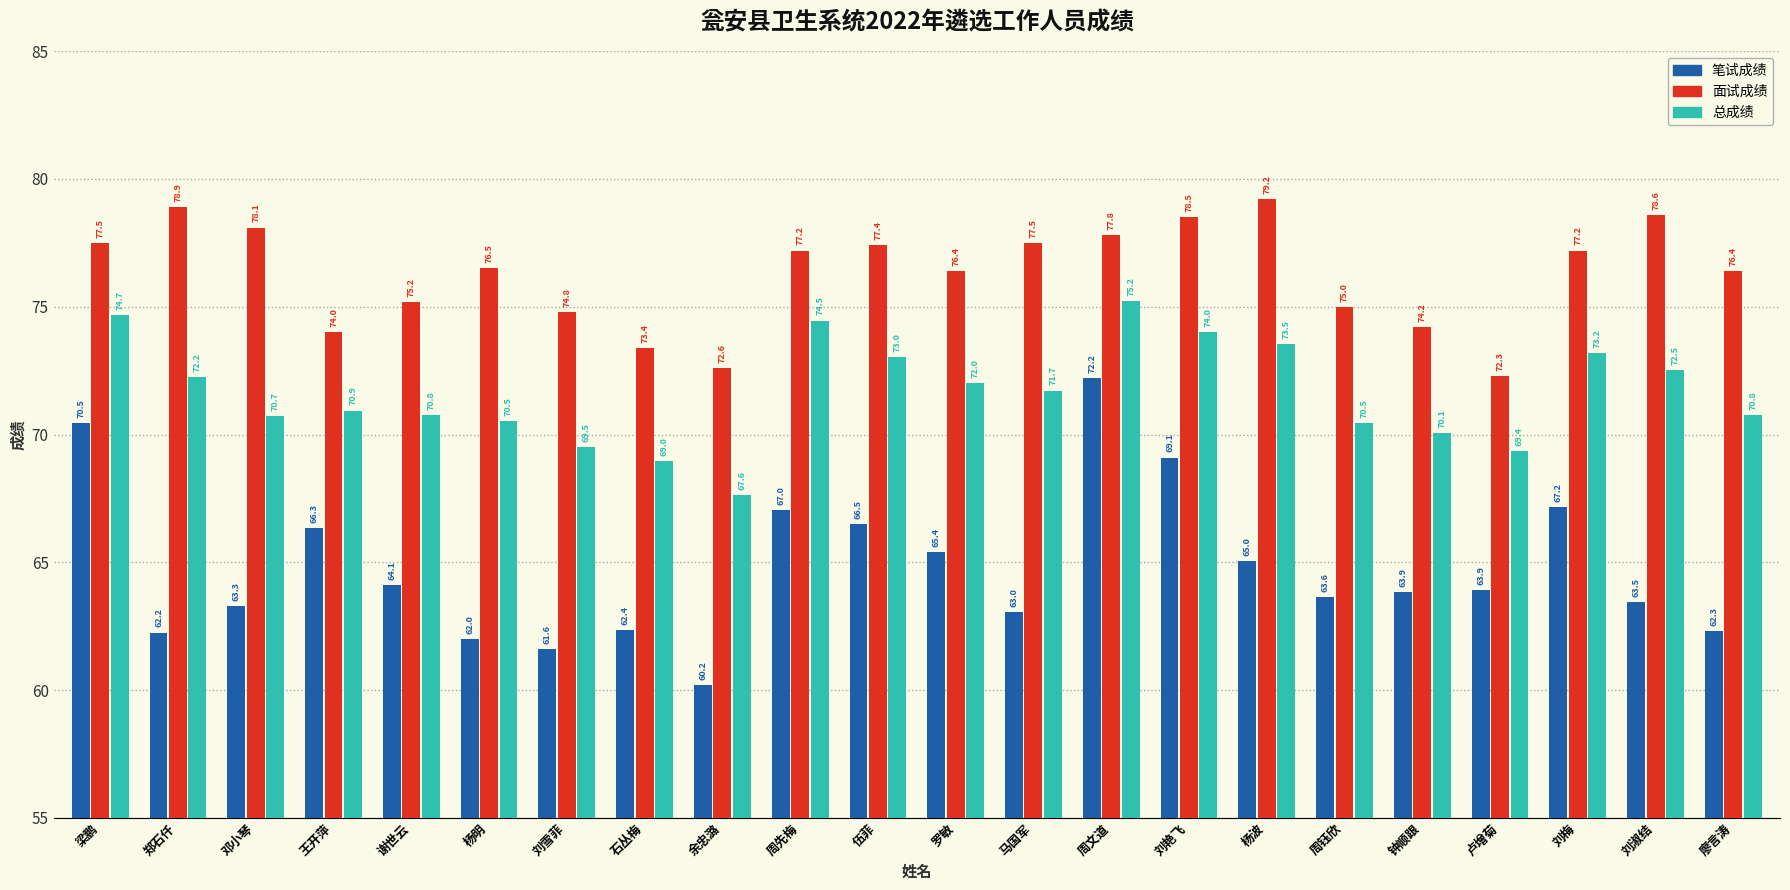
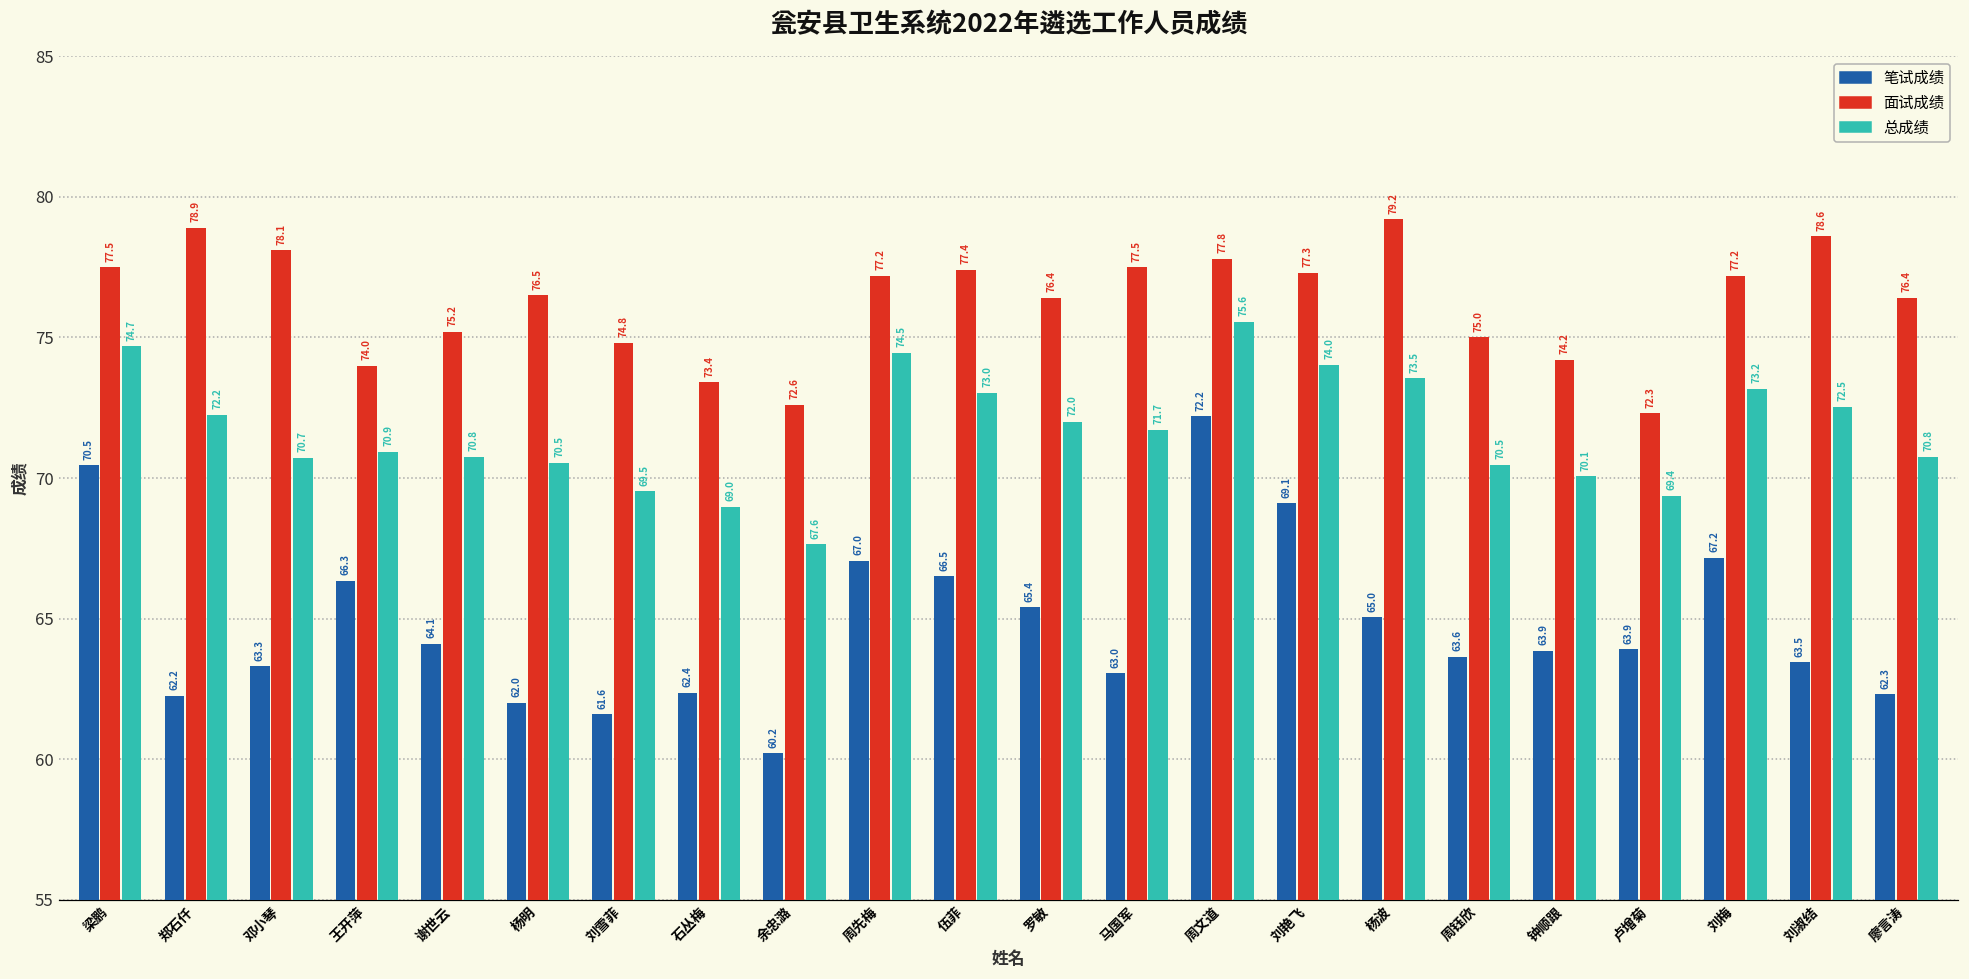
  {
    "笔试成绩": {
      "梁鹏": 70.5,
      "郑石仟": 62.2,
      "邓小琴": 63.3,
      "王开萍": 66.3,
      "谢世云": 64.1,
      "杨明": 62.0,
      "刘雪菲": 61.6,
      "石丛梅": 62.4,
      "余忠潞": 60.2,
      "周先梅": 67.0,
      "伍菲": 66.5,
      "罗敏": 65.4,
      "马国军": 63.0,
      "周文道": 72.2,
      "刘艳飞": 69.1,
      "杨波": 65.0,
      "周钰欣": 63.6,
      "钟顺跟": 63.9,
      "卢增菊": 63.9,
      "刘梅": 67.2,
      "刘淑结": 63.5,
      "廖言涛": 62.3
    },
    "面试成绩": {
      "梁鹏": 77.5,
      "郑石仟": 78.9,
      "邓小琴": 78.1,
      "王开萍": 74.0,
      "谢世云": 75.2,
      "杨明": 76.5,
      "刘雪菲": 74.8,
      "石丛梅": 73.4,
      "余忠潞": 72.6,
      "周先梅": 77.2,
      "伍菲": 77.4,
      "罗敏": 76.4,
      "马国军": 77.5,
      "周文道": 77.8,
-     "刘艳飞": 78.5,
+     "刘艳飞": 77.3,
      "杨波": 79.2,
      "周钰欣": 75.0,
      "钟顺跟": 74.2,
      "卢增菊": 72.3,
      "刘梅": 77.2,
      "刘淑结": 78.6,
      "廖言涛": 76.4
    },
    "总成绩": {
      "梁鹏": 74.7,
      "郑石仟": 72.2,
      "邓小琴": 70.7,
      "王开萍": 70.9,
      "谢世云": 70.8,
      "杨明": 70.5,
      "刘雪菲": 69.5,
      "石丛梅": 69.0,
      "余忠潞": 67.6,
      "周先梅": 74.5,
      "伍菲": 73.0,
      "罗敏": 72.0,
      "马国军": 71.7,
-     "周文道": 75.2,
+     "周文道": 75.6,
      "刘艳飞": 74.0,
      "杨波": 73.5,
      "周钰欣": 70.5,
      "钟顺跟": 70.1,
      "卢增菊": 69.4,
      "刘梅": 73.2,
      "刘淑结": 72.5,
      "廖言涛": 70.8
    }
  }
